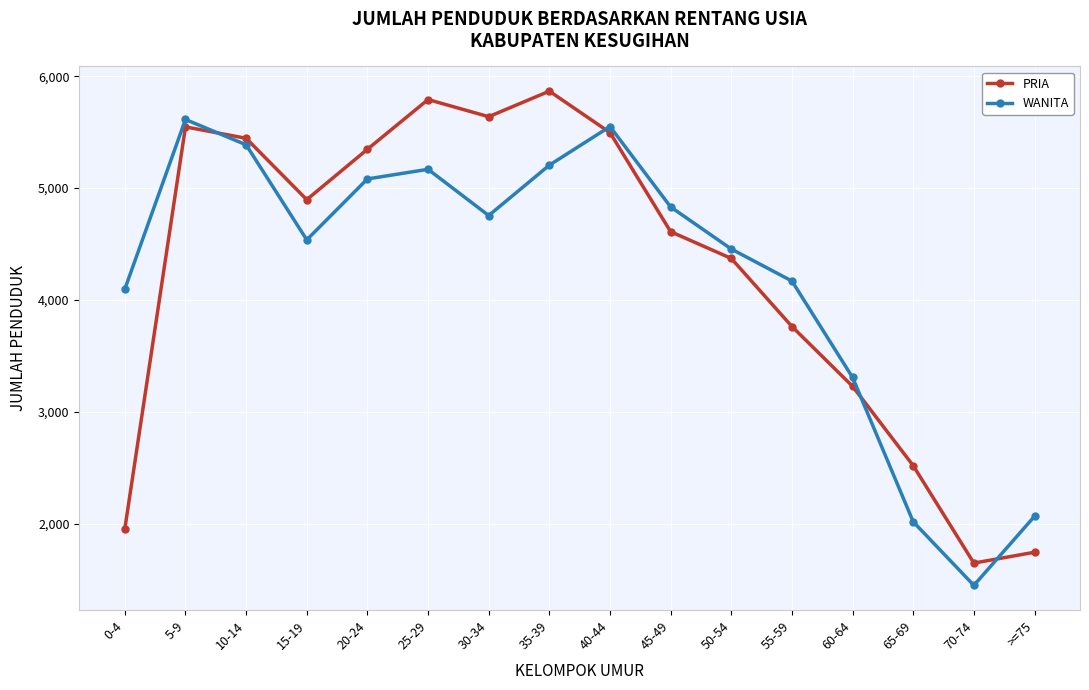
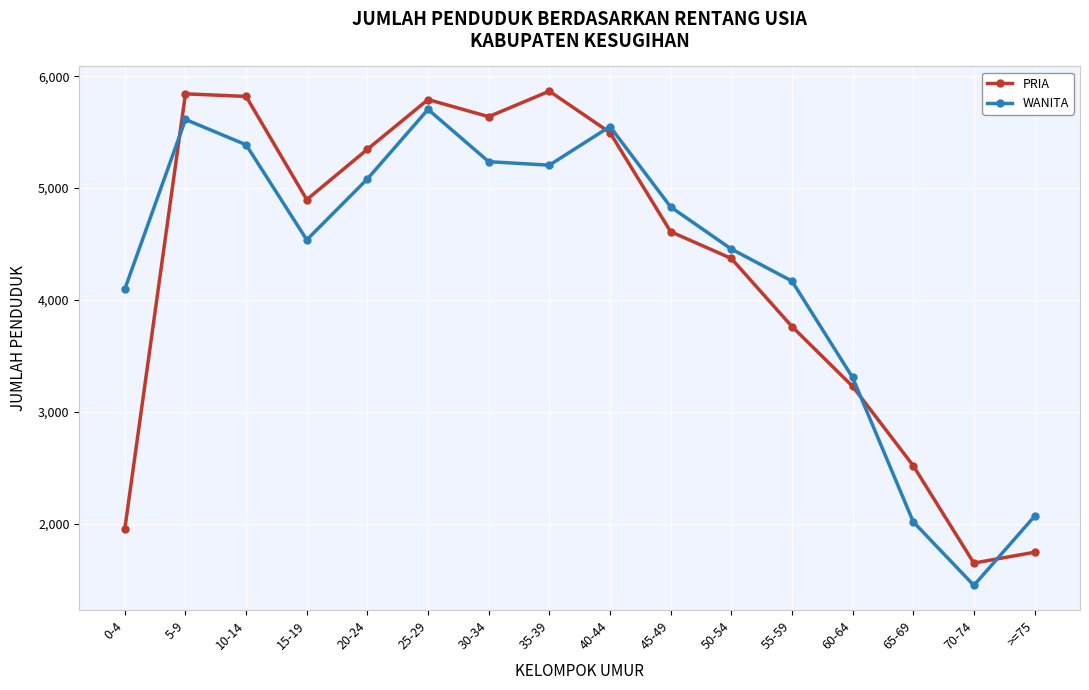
  {
    "PRIA": {
      "0-4": "1,960",
-     "5-9": "5,550",
-     "10-14": "5,450",
+     "5-9": "5,840",
+     "10-14": "5,820",
      "15-19": "4,900",
      "20-24": "5,350",
      "25-29": "5,790",
      "30-34": "5,640",
      "35-39": "5,870",
      "40-44": "5,500",
      "45-49": "4,610",
      "50-54": "4,370",
      "55-59": "3,760",
      "60-64": "3,230",
      "65-69": "2,520",
      "70-74": "1,650",
      ">=75": "1,750"
    },
    "WANITA": {
      "0-4": "4,100",
      "5-9": "5,610",
      "10-14": "5,390",
      "15-19": "4,540",
      "20-24": "5,080",
-     "25-29": "5,170",
-     "30-34": "4,760",
+     "25-29": "5,700",
+     "30-34": "5,240",
      "35-39": "5,210",
      "40-44": "5,550",
      "45-49": "4,830",
      "50-54": "4,460",
      "55-59": "4,170",
      "60-64": "3,310",
      "65-69": "2,020",
      "70-74": "1,450",
      ">=75": "2,070"
    }
  }
